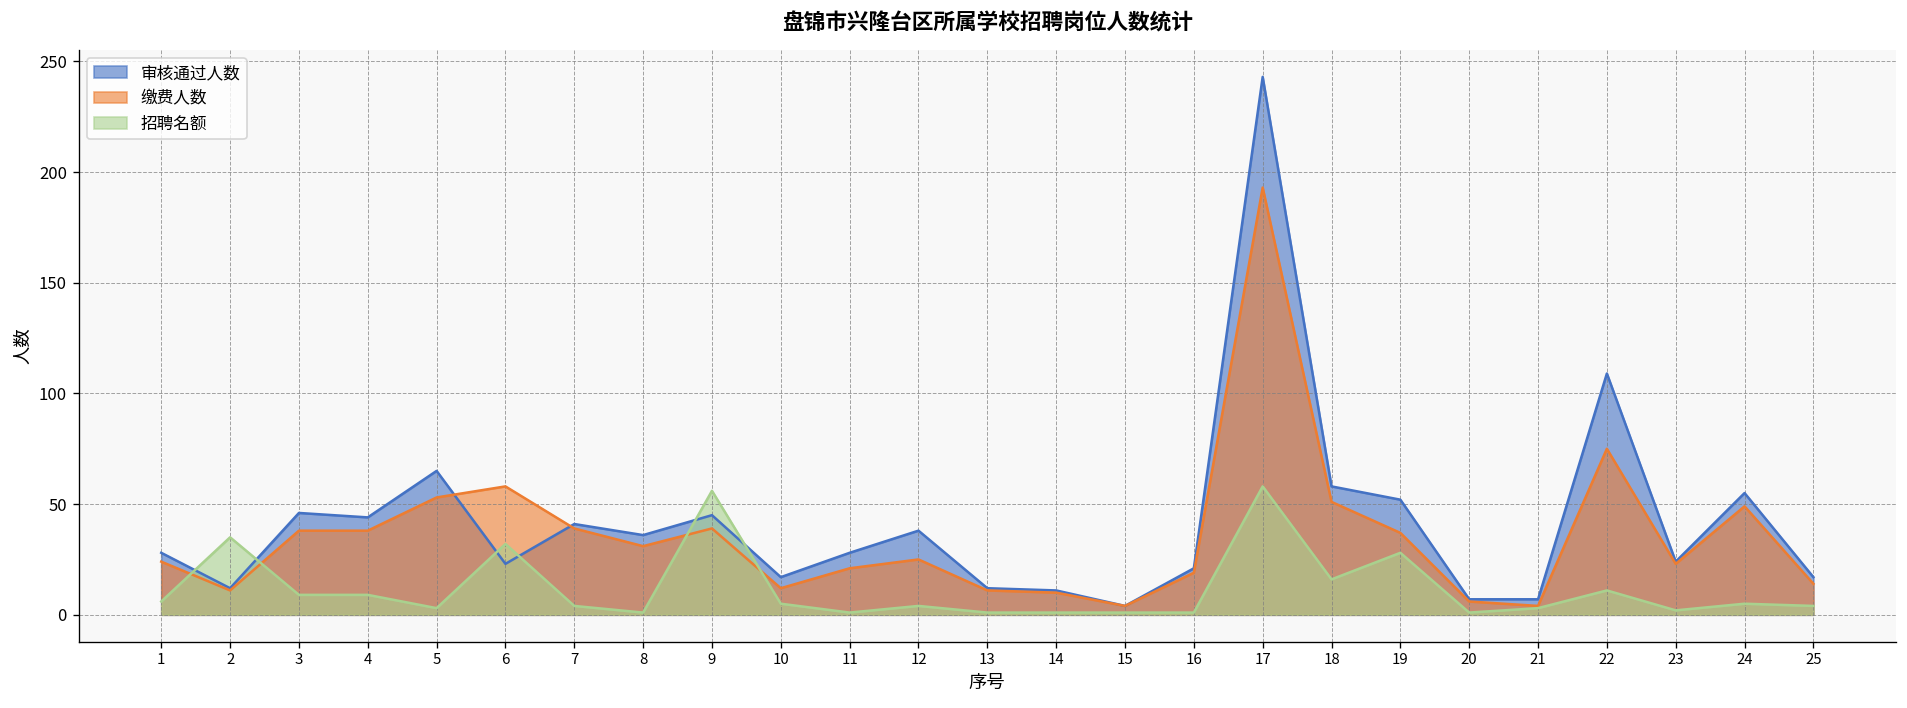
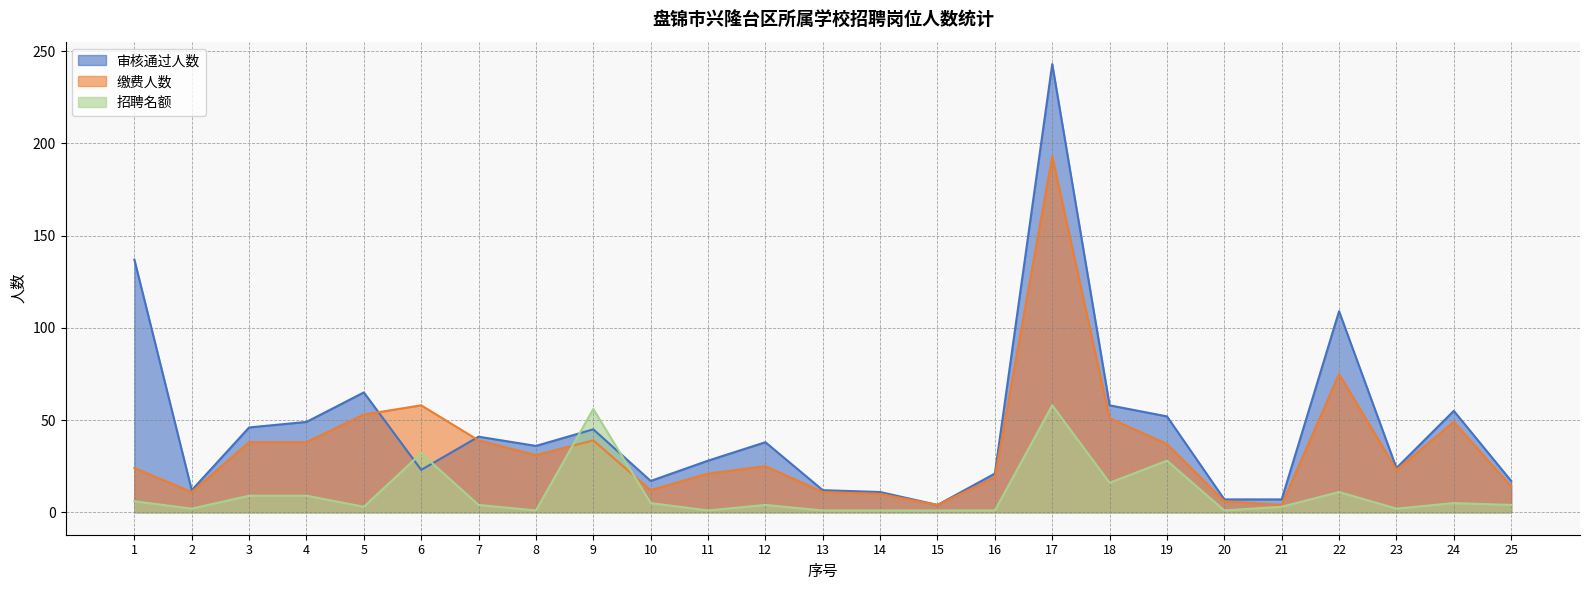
  {
    "审核通过人数": {
-     "1": 28,
+     "1": 137,
      "3": 46,
-     "4": 44,
+     "4": 49,
      "5": 65,
      "6": 23,
      "7": 41,
      "8": 36,
      "9": 45,
      "10": 17,
      "11": 28,
      "12": 38,
      "16": 21,
      "17": 243,
      "18": 58,
      "19": 52,
      "21": 7,
      "22": 109,
      "24": 55,
      "25": 17
    },
    "缴费人数": {
      "1": 24,
      "3": 38,
      "4": 38,
      "5": 53,
      "6": 58,
      "7": 39,
      "8": 31,
      "9": 39,
      "10": 12,
      "11": 21,
      "12": 25,
      "16": 19,
      "17": 193,
      "18": 51,
      "19": 37,
      "22": 75,
      "24": 49,
      "25": 14
    },
    "招聘名额": {
      "1": 6,
-     "2": 35,
+     "2": 2,
      "3": 9,
      "4": 9,
      "5": 3,
      "6": 32,
      "7": 4,
      "8": 1,
      "9": 56,
      "10": 5,
      "11": 1,
      "12": 4,
      "13": 1,
      "14": 1,
      "15": 1,
      "16": 1,
      "17": 58,
      "18": 16,
      "19": 28,
      "20": 1,
      "22": 11,
      "23": 2,
      "24": 5,
      "25": 4
    }
  }
